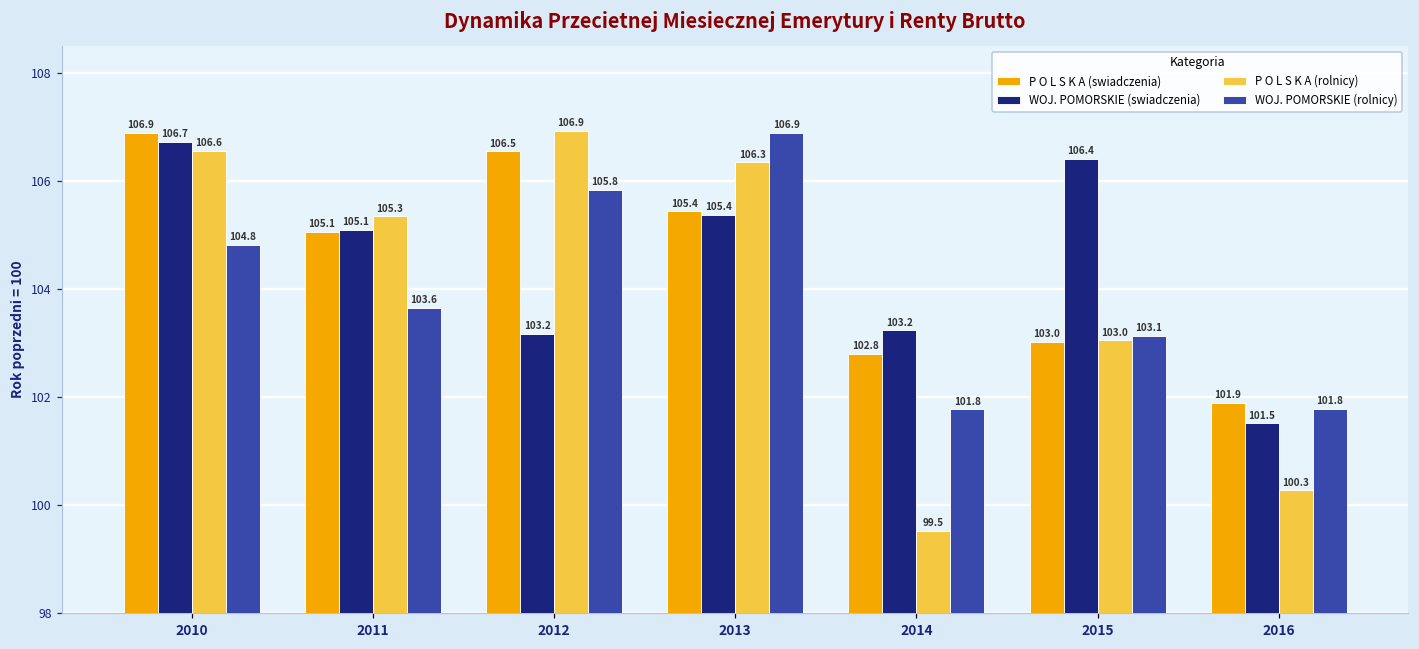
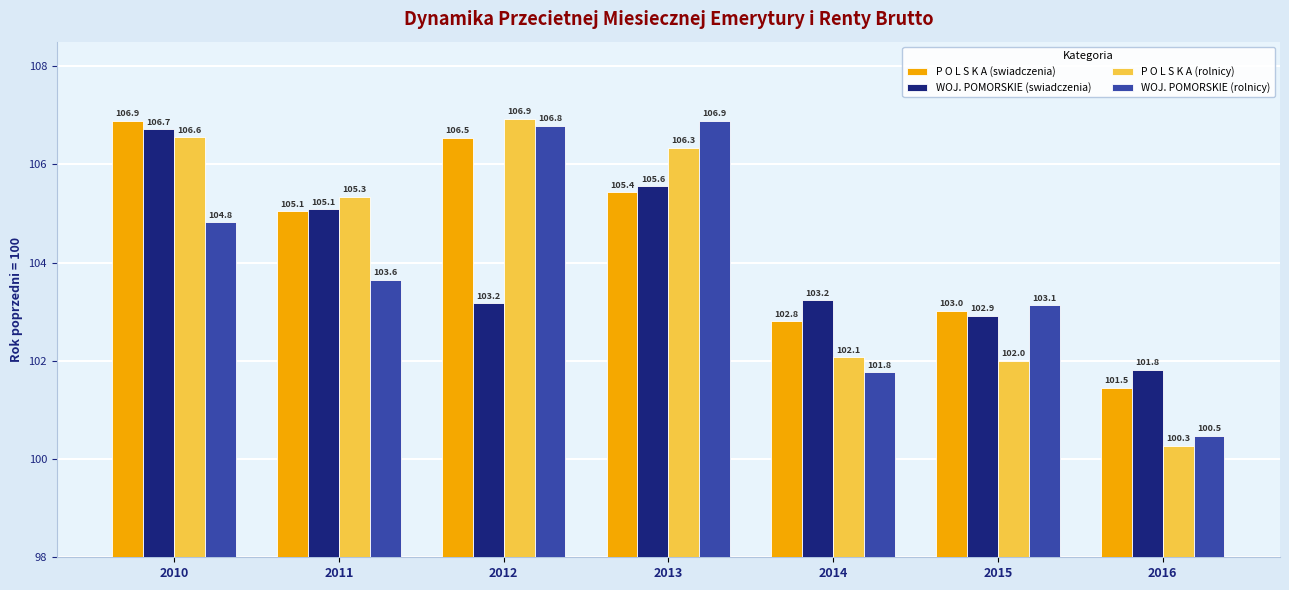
  {
    "P O L S K A (swiadczenia)": {
      "2010": 106.9,
      "2011": 105.1,
      "2012": 106.5,
      "2013": 105.4,
      "2014": 102.8,
      "2015": 103.0,
-     "2016": 101.9
+     "2016": 101.5
    },
    "WOJ. POMORSKIE (swiadczenia)": {
      "2010": 106.7,
      "2011": 105.1,
      "2012": 103.2,
-     "2013": 105.4,
+     "2013": 105.6,
      "2014": 103.2,
-     "2015": 106.4,
-     "2016": 101.5
+     "2015": 102.9,
+     "2016": 101.8
    },
    "P O L S K A (rolnicy)": {
      "2010": 106.6,
      "2011": 105.3,
      "2012": 106.9,
      "2013": 106.3,
-     "2014": 99.5,
-     "2015": 103.0,
+     "2014": 102.1,
+     "2015": 102.0,
      "2016": 100.3
    },
    "WOJ. POMORSKIE (rolnicy)": {
      "2010": 104.8,
      "2011": 103.6,
-     "2012": 105.8,
+     "2012": 106.8,
      "2013": 106.9,
      "2014": 101.8,
      "2015": 103.1,
-     "2016": 101.8
+     "2016": 100.5
    }
  }
